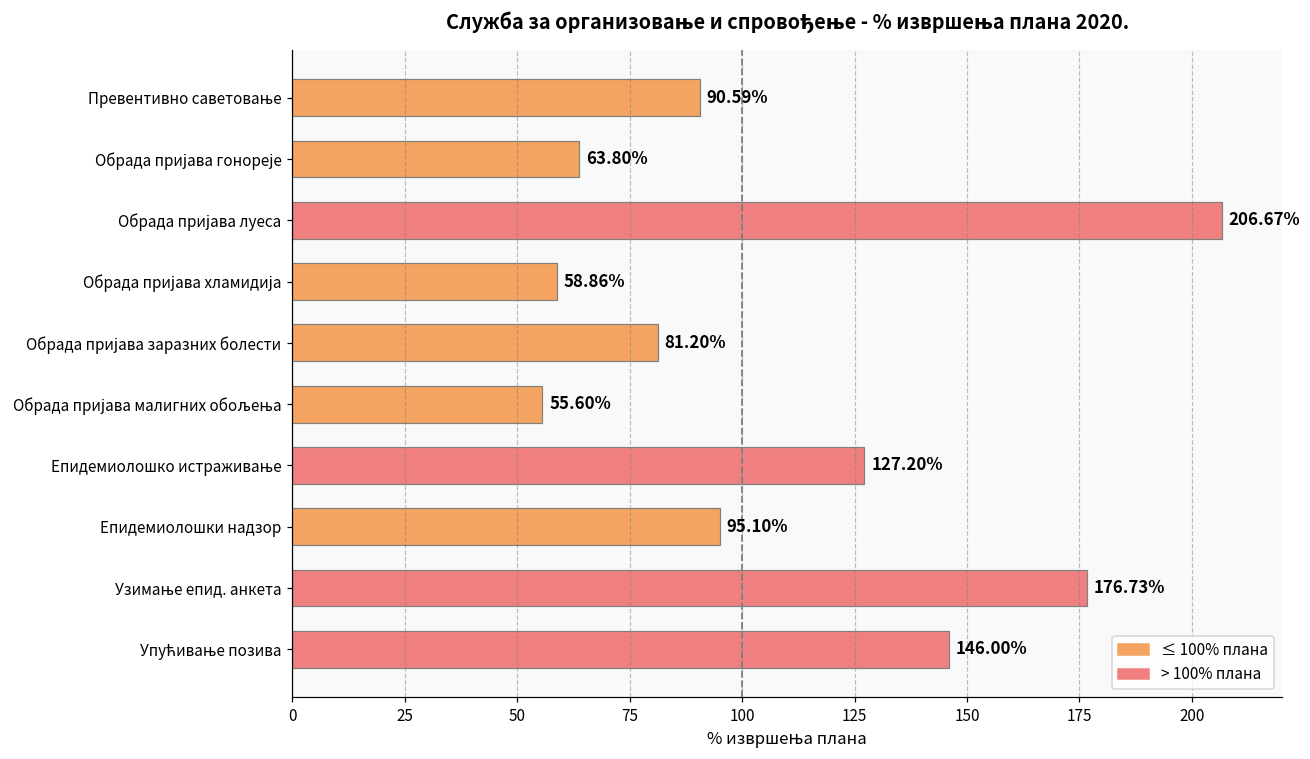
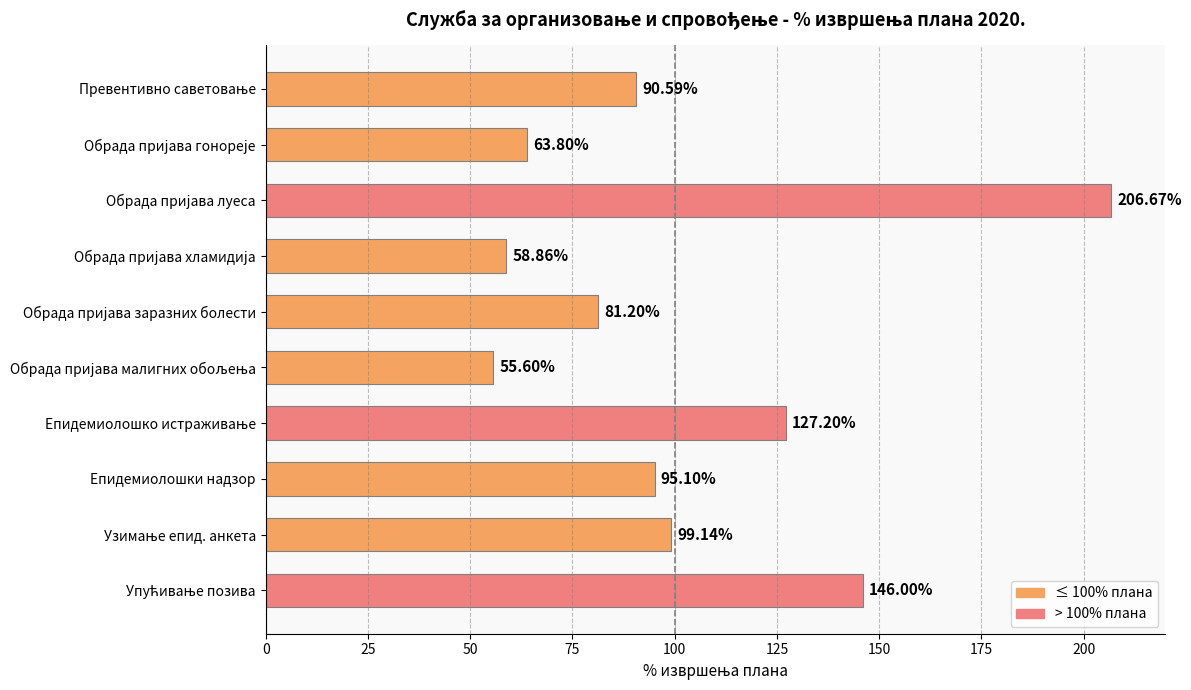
  {
    "Превентивно саветовање": "90.59%",
    "Обрада пријава гонореје": "63.80%",
    "Обрада пријава луеса": "206.67%",
    "Обрада пријава хламидија": "58.86%",
    "Обрада пријава заразних болести": "81.20%",
    "Обрада пријава малигних обољења": "55.60%",
    "Епидемиолошко истраживање": "127.20%",
    "Епидемиолошки надзор": "95.10%",
-   "Узимање епид. анкета": "176.73%",
+   "Узимање епид. анкета": "99.14%",
    "Упућивање позива": "146.00%"
  }
